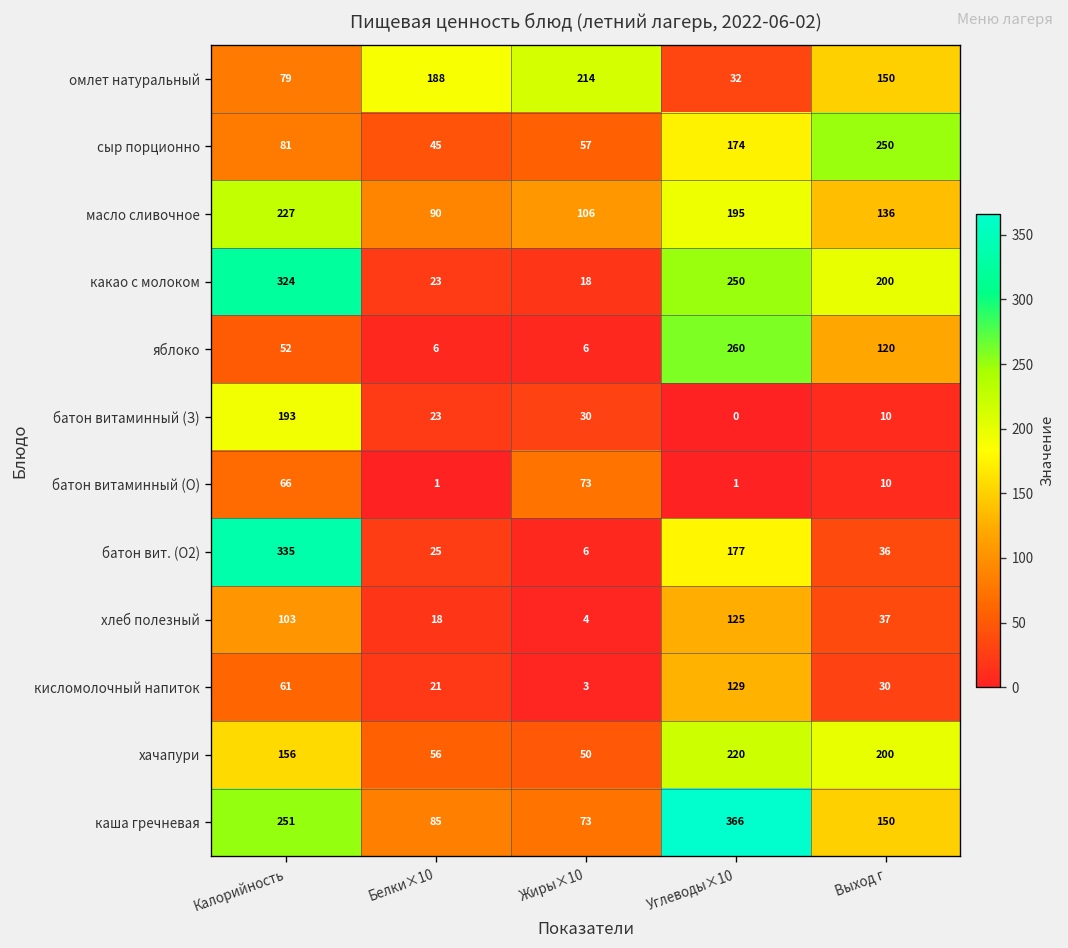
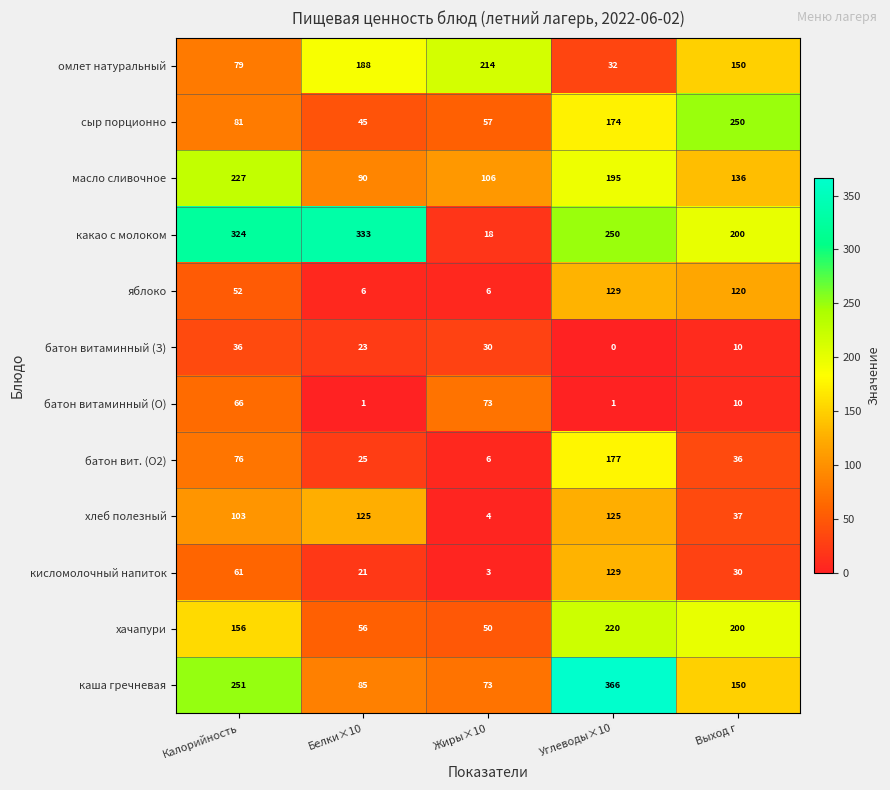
  {
    "омлет натуральный": {
      "Калорийность": 79,
      "Белки×10": 188,
      "Жиры×10": 214,
      "Углеводы×10": 32,
      "Выход г": 150
    },
    "сыр порционно": {
      "Калорийность": 81,
      "Белки×10": 45,
      "Жиры×10": 57,
      "Углеводы×10": 174,
      "Выход г": 250
    },
    "масло сливочное": {
      "Калорийность": 227,
      "Белки×10": 90,
      "Жиры×10": 106,
      "Углеводы×10": 195,
      "Выход г": 136
    },
    "какао с молоком": {
      "Калорийность": 324,
-     "Белки×10": 23,
+     "Белки×10": 333,
      "Жиры×10": 18,
      "Углеводы×10": 250,
      "Выход г": 200
    },
    "яблоко": {
      "Калорийность": 52,
      "Белки×10": 6,
      "Жиры×10": 6,
-     "Углеводы×10": 260,
+     "Углеводы×10": 129,
      "Выход г": 120
    },
    "батон витаминный (З)": {
-     "Калорийность": 193,
+     "Калорийность": 36,
      "Белки×10": 23,
      "Жиры×10": 30,
      "Углеводы×10": 0,
      "Выход г": 10
    },
    "батон витаминный (О)": {
      "Калорийность": 66,
      "Белки×10": 1,
      "Жиры×10": 73,
      "Углеводы×10": 1,
      "Выход г": 10
    },
    "батон вит. (О2)": {
-     "Калорийность": 335,
+     "Калорийность": 76,
      "Белки×10": 25,
      "Жиры×10": 6,
      "Углеводы×10": 177,
      "Выход г": 36
    },
    "хлеб полезный": {
      "Калорийность": 103,
-     "Белки×10": 18,
+     "Белки×10": 125,
      "Жиры×10": 4,
      "Углеводы×10": 125,
      "Выход г": 37
    },
    "кисломолочный напиток": {
      "Калорийность": 61,
      "Белки×10": 21,
      "Жиры×10": 3,
      "Углеводы×10": 129,
      "Выход г": 30
    },
    "хачапури": {
      "Калорийность": 156,
      "Белки×10": 56,
      "Жиры×10": 50,
      "Углеводы×10": 220,
      "Выход г": 200
    },
    "каша гречневая": {
      "Калорийность": 251,
      "Белки×10": 85,
      "Жиры×10": 73,
      "Углеводы×10": 366,
      "Выход г": 150
    }
  }
